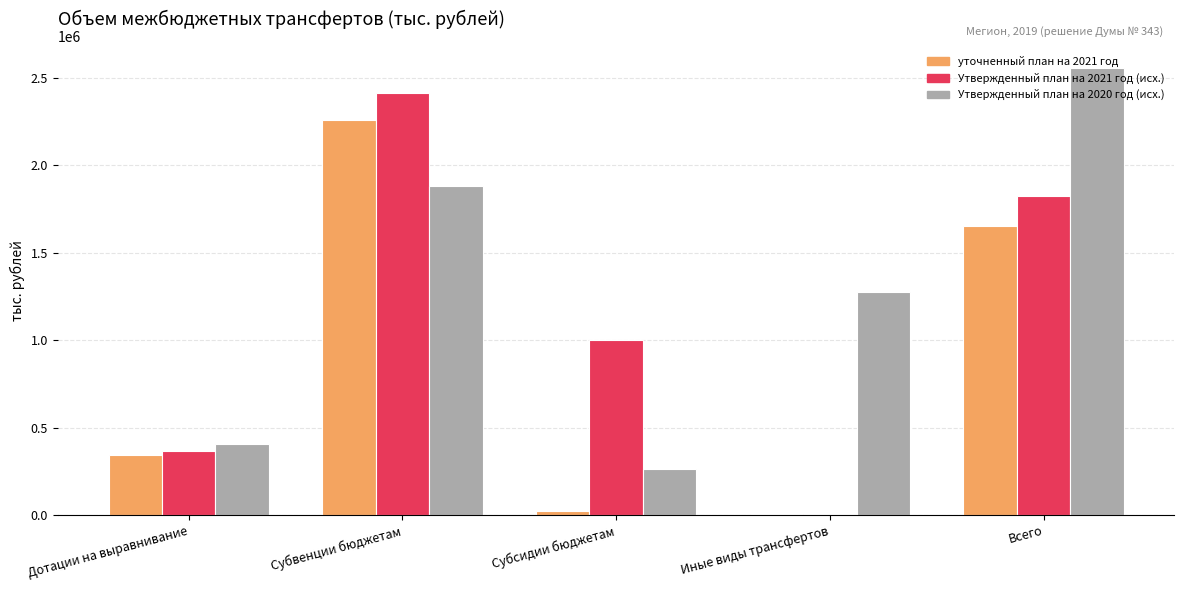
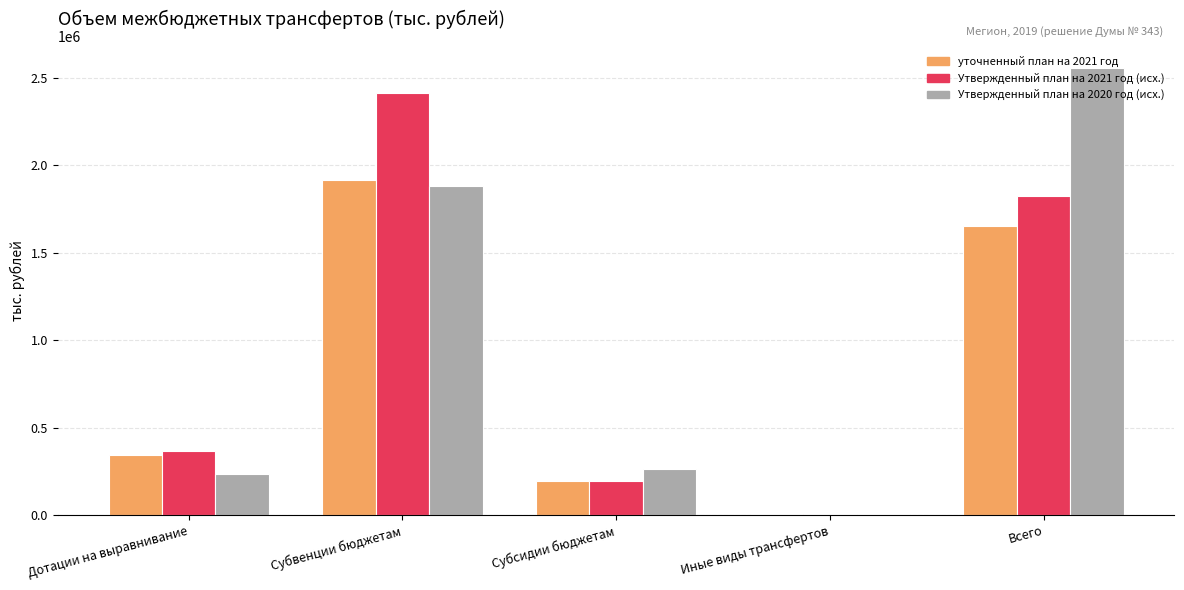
  {
    "уточненный план на 2021 год": {
      "Дотации на выравнивание": 340000,
-     "Субвенции бюджетам": 2260000,
-     "Субсидии бюджетам": 30000,
+     "Субвенции бюджетам": 1920000,
+     "Субсидии бюджетам": 190000,
      "Всего": 1660000
    },
    "Утвержденный план на 2021 год (исх.)": {
      "Дотации на выравнивание": 370000,
      "Субвенции бюджетам": 2410000,
-     "Субсидии бюджетам": 1000000,
+     "Субсидии бюджетам": 190000,
      "Всего": 1820000
    },
    "Утвержденный план на 2020 год (исх.)": {
-     "Дотации на выравнивание": 410000,
+     "Дотации на выравнивание": 230000,
      "Субвенции бюджетам": 1880000,
      "Субсидии бюджетам": 260000,
-     "Иные виды трансфертов": 1280000,
+     "Иные виды трансфертов": 0,
      "Всего": 2550000
    }
  }
